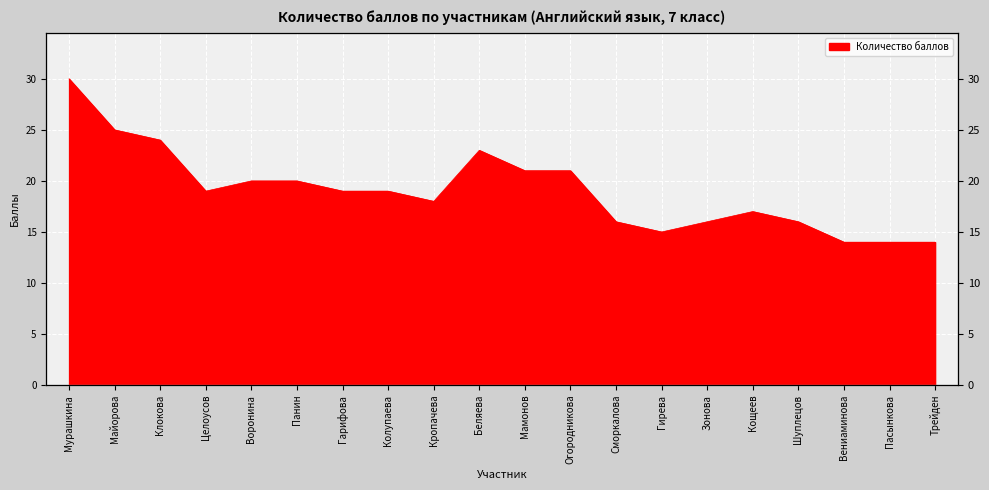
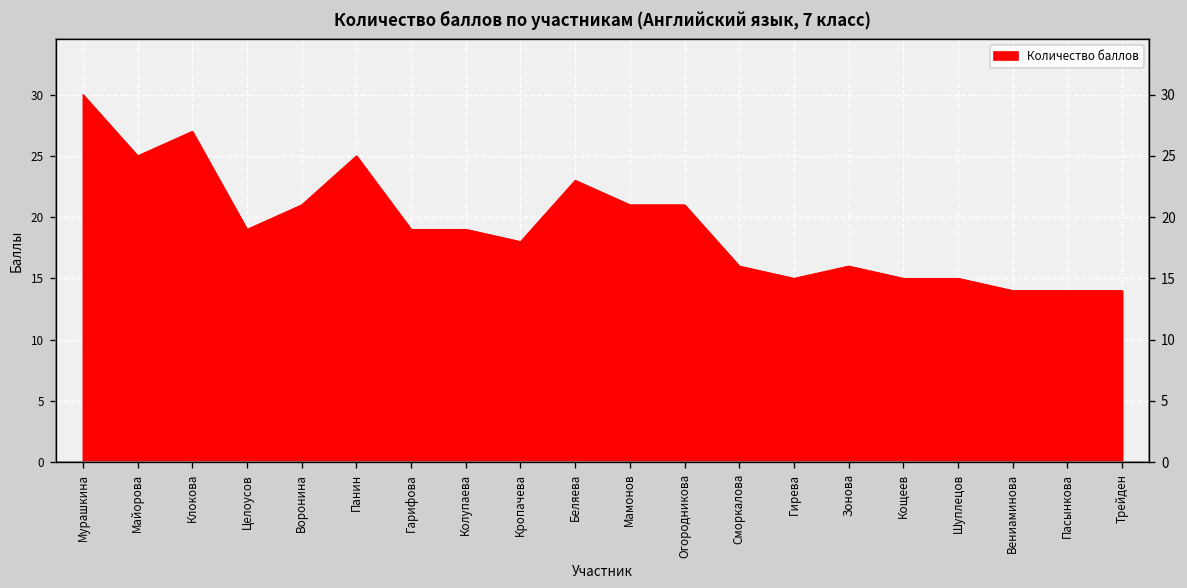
  {
    "Мурашкина": 30,
    "Майорова": 25,
-   "Клокова": 24,
+   "Клокова": 27,
    "Целоусов": 19,
-   "Воронина": 20,
-   "Панин": 20,
+   "Воронина": 21,
+   "Панин": 25,
    "Гарифова": 19,
    "Колупаева": 19,
    "Кропачева": 18,
    "Беляева": 23,
    "Мамонов": 21,
    "Огородникова": 21,
    "Сморкалова": 16,
    "Гирева": 15,
    "Зонова": 16,
-   "Кощеев": 17,
-   "Шуплецов": 16,
+   "Кощеев": 15,
+   "Шуплецов": 15,
    "Вениаминова": 14,
    "Пасынкова": 14,
    "Трейден": 14
  }
